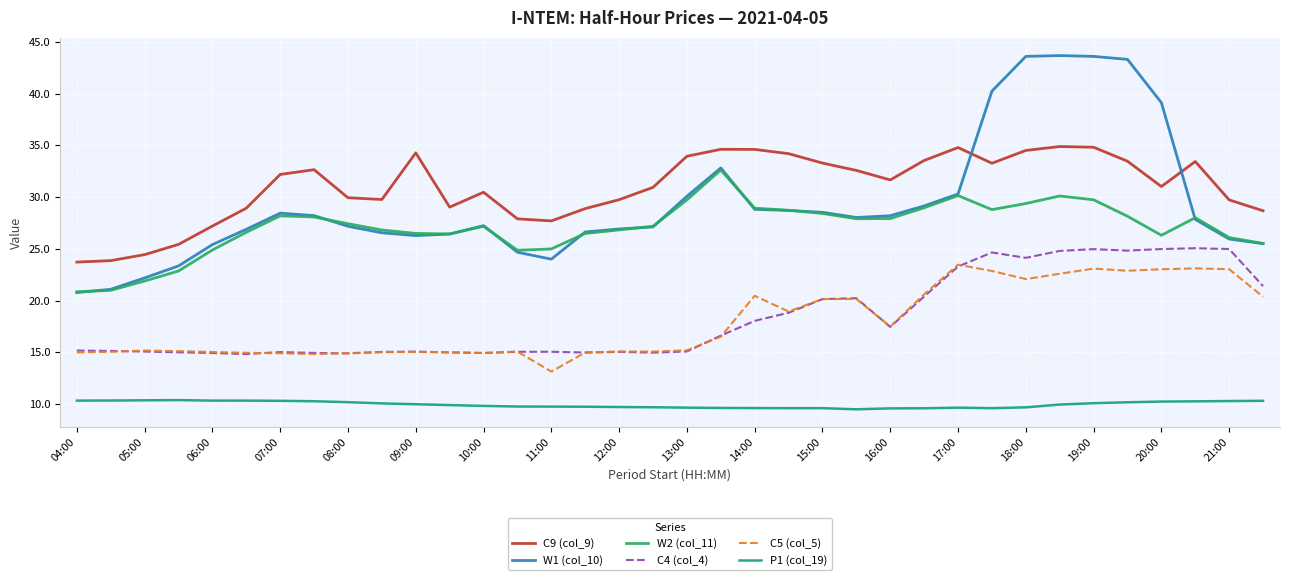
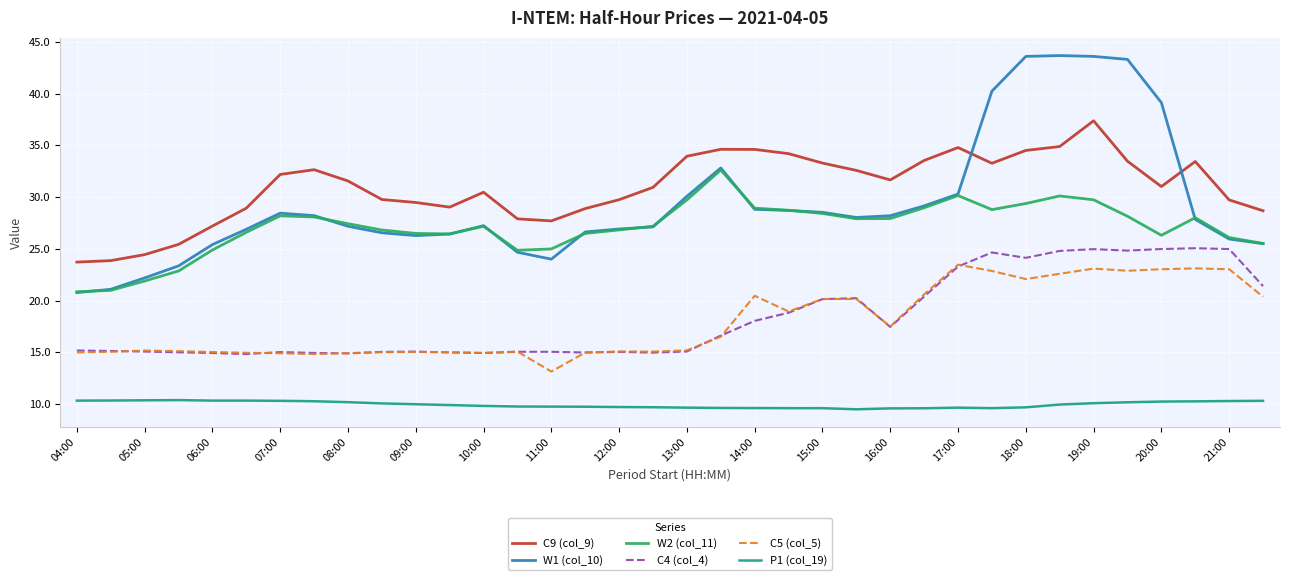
  {
    "C9 (col_9)": {
      "04:00": 23.7,
      "05:00": 24.5,
      "06:00": 27.2,
      "07:00": 32.2,
-     "08:00": 29.9,
-     "09:00": 34.3,
+     "08:00": 31.6,
+     "09:00": 29.5,
      "10:00": 30.5,
      "11:00": 27.7,
      "12:00": 29.8,
      "13:00": 34.0,
      "14:00": 34.6,
      "15:00": 33.3,
      "16:00": 31.7,
      "17:00": 34.8,
      "18:00": 34.5,
-     "19:00": 34.8,
+     "19:00": 37.4,
      "20:00": 31.0,
      "21:00": 29.7
    },
    "W1 (col_10)": {
      "05:00": 22.2,
      "06:00": 25.4,
      "07:00": 28.5,
      "08:00": 27.2,
      "11:00": 24.0,
      "13:00": 30.1,
      "16:00": 28.2,
      "18:00": 43.6,
      "19:00": 43.6,
      "20:00": 39.1
    },
    "C4 (col_4)": {
      "11:00": 15.1,
      "14:00": 18.0,
      "18:00": 24.1,
      "19:00": 25.0,
      "20:00": 25.0,
      "21:00": 25.0
    },
    "C5 (col_5)": {
      "11:00": 13.1,
      "14:00": 20.5,
      "18:00": 22.1,
      "19:00": 23.1,
      "20:00": 23.0,
      "21:00": 23.0
    }
  }
